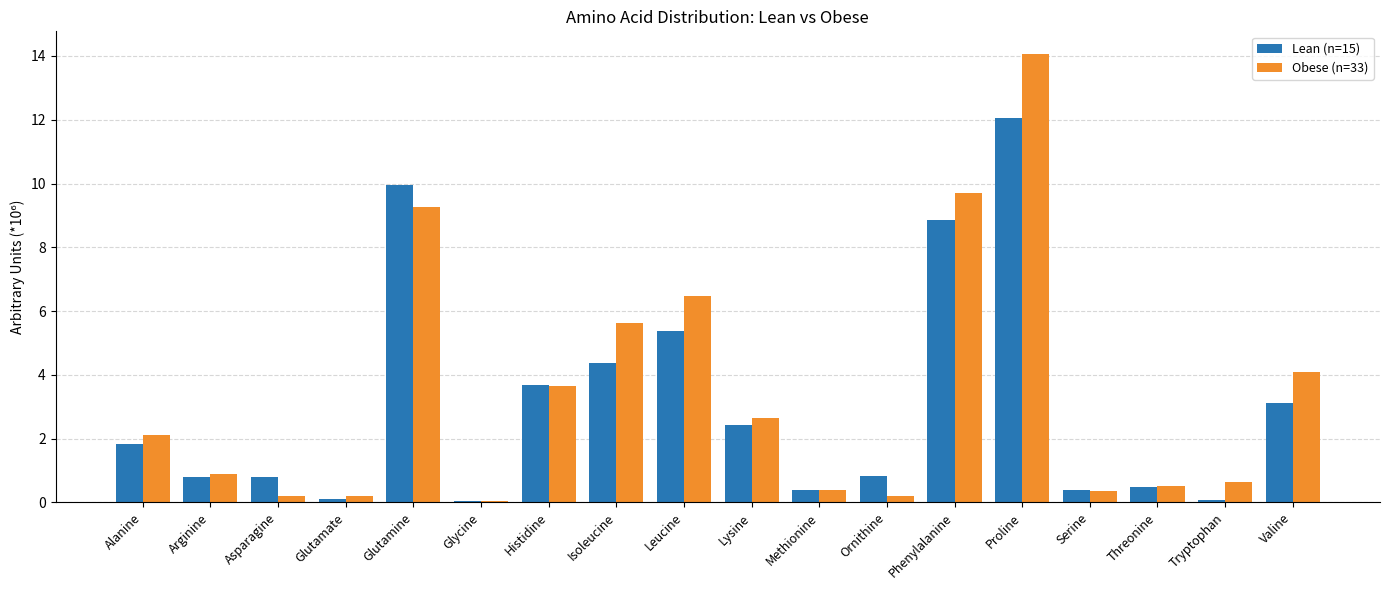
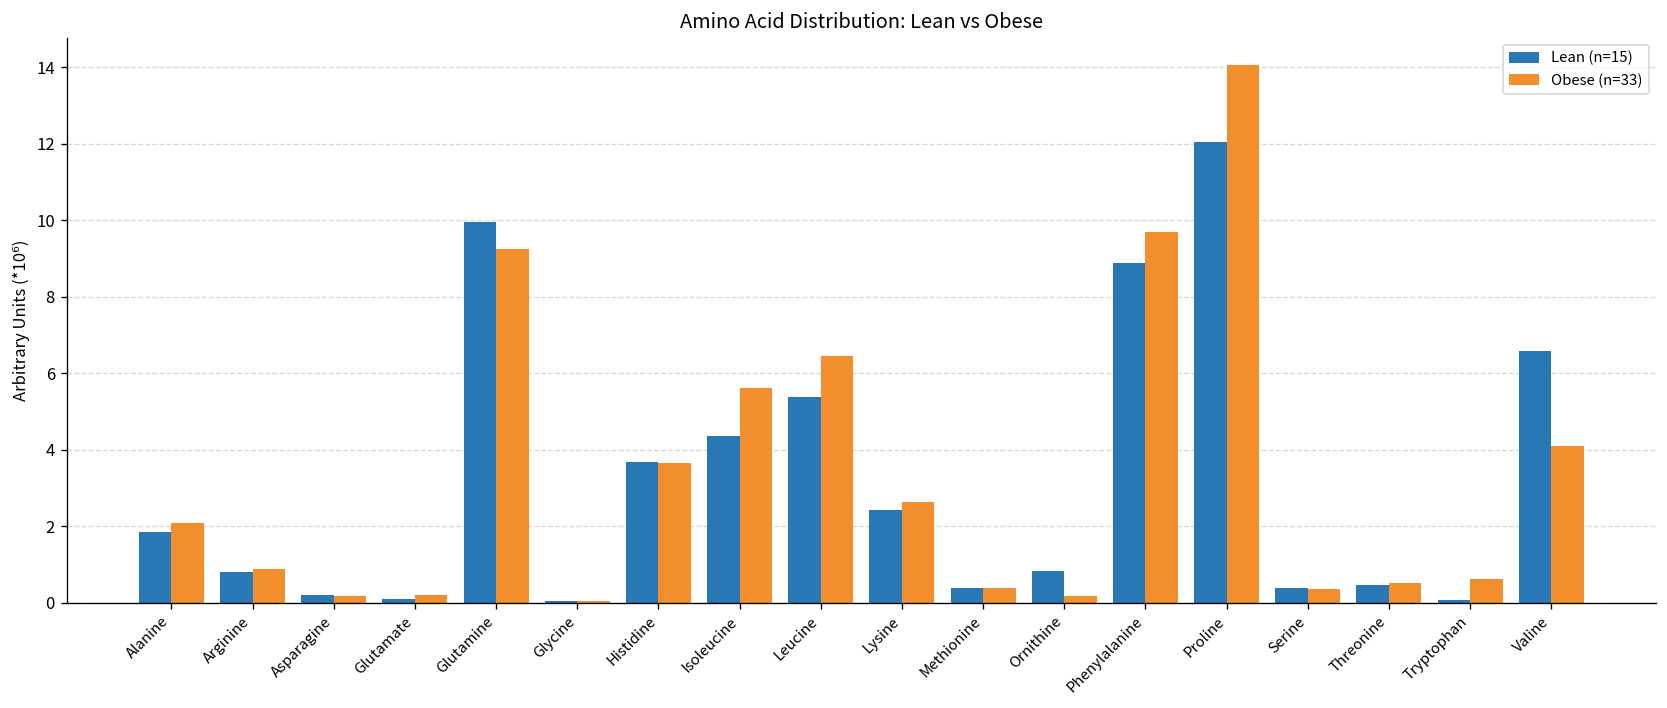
  {
    "Lean (n=15)": {
      "Alanine": 1.8,
      "Arginine": 0.8,
-     "Asparagine": 0.8,
+     "Asparagine": 0.2,
      "Glutamate": 0.1,
      "Glutamine": 10.0,
      "Histidine": 3.7,
      "Isoleucine": 4.4,
      "Leucine": 5.4,
      "Lysine": 2.4,
      "Methionine": 0.4,
      "Ornithine": 0.8,
      "Phenylalanine": 8.9,
      "Proline": 12.1,
      "Serine": 0.4,
      "Threonine": 0.5,
-     "Valine": 3.1
+     "Valine": 6.6
    },
    "Obese (n=33)": {
      "Alanine": 2.1,
      "Arginine": 0.9,
      "Asparagine": 0.2,
      "Glutamate": 0.2,
      "Glutamine": 9.3,
      "Histidine": 3.7,
      "Isoleucine": 5.6,
      "Leucine": 6.5,
      "Lysine": 2.6,
      "Methionine": 0.4,
      "Ornithine": 0.2,
      "Phenylalanine": 9.7,
      "Proline": 14.1,
      "Serine": 0.4,
      "Threonine": 0.5,
      "Tryptophan": 0.6,
      "Valine": 4.1
    }
  }
